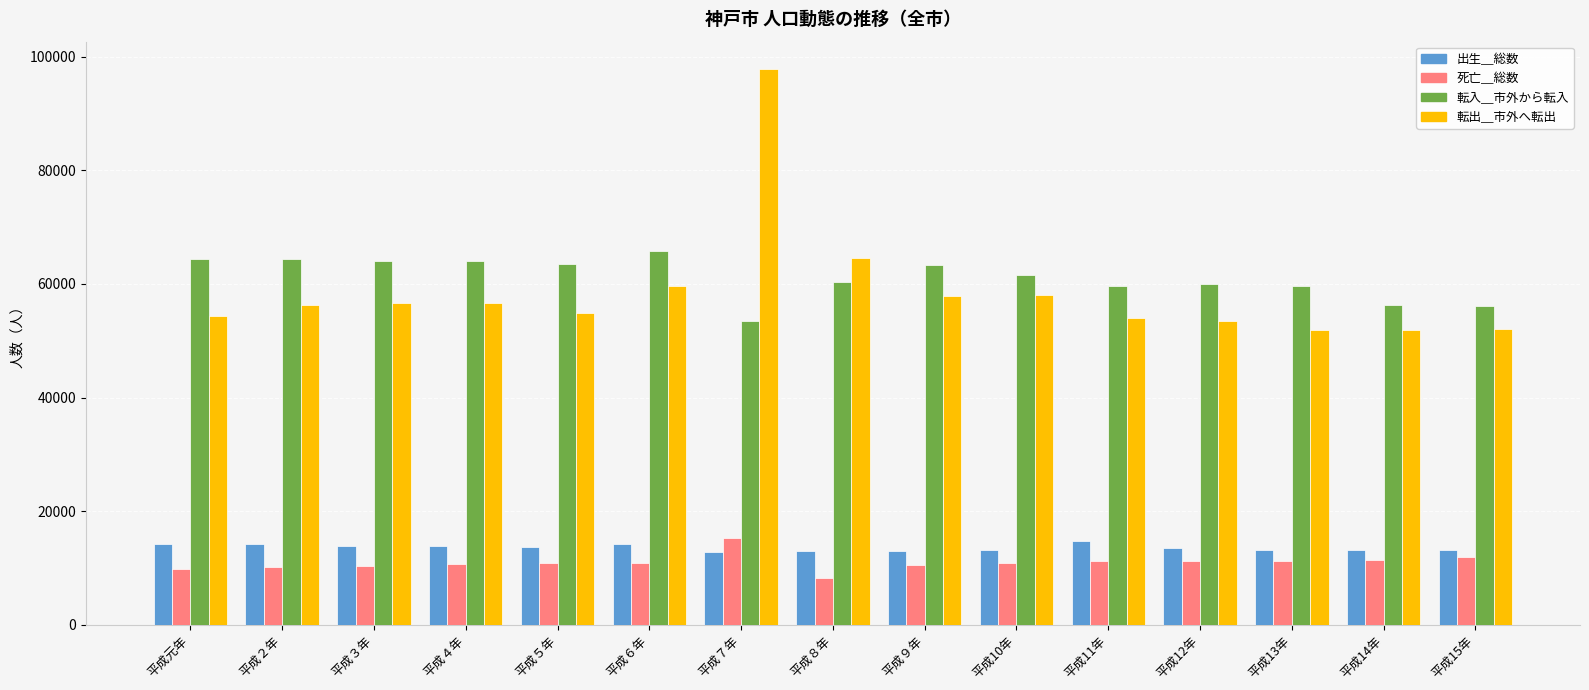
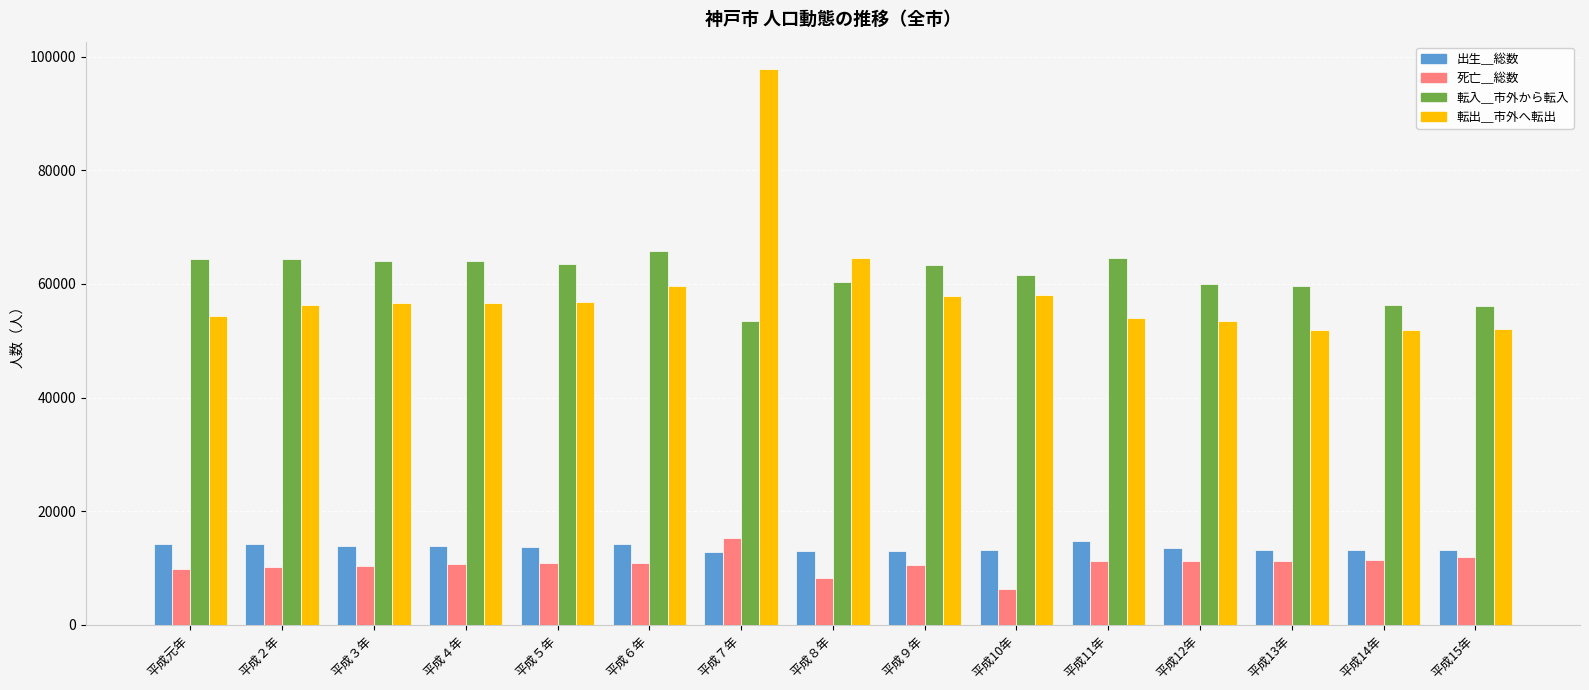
  {
    "出生＿総数": {
      "平成元年": 14000,
      "平成２年": 14000,
      "平成３年": 14000,
      "平成４年": 14000,
      "平成５年": 14000,
      "平成６年": 14000,
      "平成７年": 13000,
      "平成８年": 13000,
      "平成９年": 13000,
      "平成10年": 13000,
      "平成11年": 15000,
      "平成12年": 13000,
      "平成13年": 13000,
      "平成14年": 13000,
      "平成15年": 13000
    },
    "死亡＿総数": {
      "平成元年": 10000,
      "平成２年": 10000,
      "平成３年": 10000,
      "平成４年": 11000,
      "平成５年": 11000,
      "平成６年": 11000,
      "平成７年": 15000,
      "平成８年": 8000,
      "平成９年": 10000,
-     "平成10年": 11000,
+     "平成10年": 6000,
      "平成11年": 11000,
      "平成12年": 11000,
      "平成13年": 11000,
      "平成14年": 11000,
      "平成15年": 12000
    },
    "転入＿市外から転入": {
      "平成元年": 64000,
      "平成２年": 64000,
      "平成３年": 64000,
      "平成４年": 64000,
      "平成５年": 63000,
      "平成６年": 66000,
      "平成７年": 54000,
      "平成８年": 60000,
      "平成９年": 63000,
      "平成10年": 62000,
-     "平成11年": 60000,
+     "平成11年": 65000,
      "平成12年": 60000,
      "平成13年": 60000,
      "平成14年": 56000,
      "平成15年": 56000
    },
    "転出＿市外へ転出": {
      "平成元年": 54000,
      "平成２年": 56000,
      "平成３年": 57000,
      "平成４年": 57000,
-     "平成５年": 55000,
+     "平成５年": 57000,
      "平成６年": 60000,
      "平成７年": 98000,
      "平成８年": 65000,
      "平成９年": 58000,
      "平成10年": 58000,
      "平成11年": 54000,
      "平成12年": 54000,
      "平成13年": 52000,
      "平成14年": 52000,
      "平成15年": 52000
    }
  }
